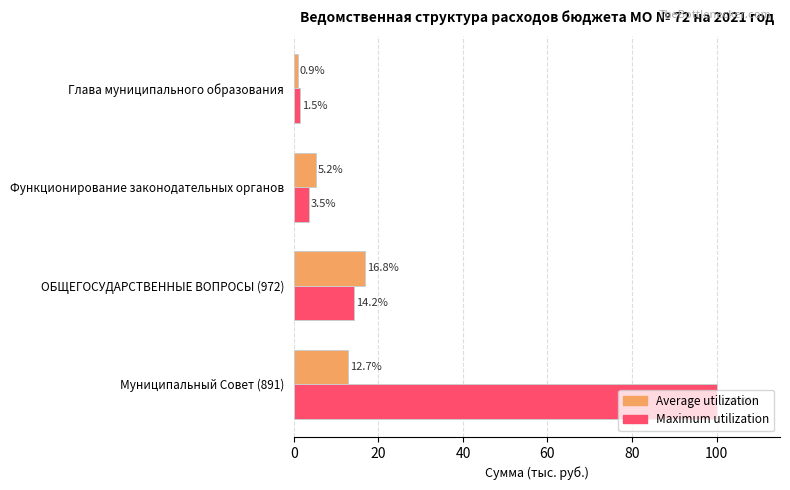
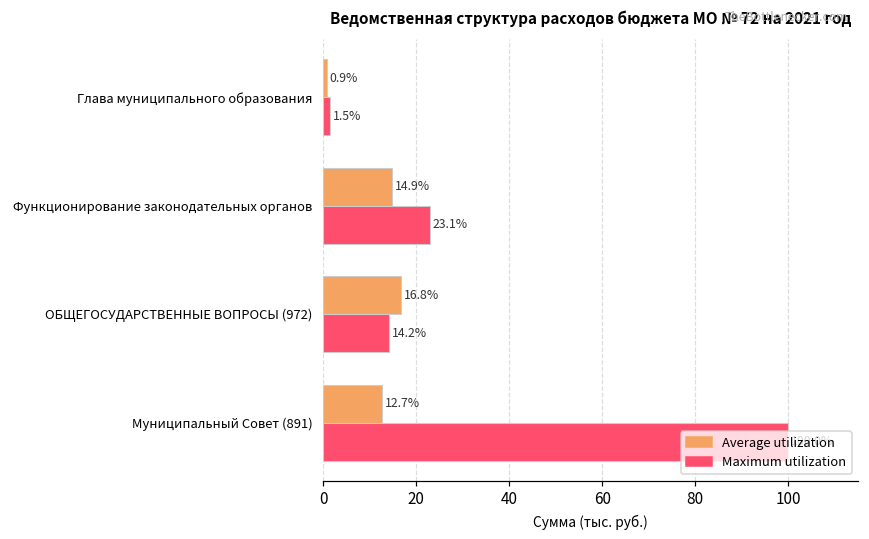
  {
    "Average utilization": {
      "Глава муниципального образования": "0.9%",
-     "Функционирование законодательных органов": "5.2%",
+     "Функционирование законодательных органов": "14.9%",
      "ОБЩЕГОСУДАРСТВЕННЫЕ ВОПРОСЫ (972)": "16.8%",
      "Муниципальный Совет (891)": "12.7%"
    },
    "Maximum utilization": {
      "Глава муниципального образования": "1.5%",
-     "Функционирование законодательных органов": "3.5%",
+     "Функционирование законодательных органов": "23.1%",
      "ОБЩЕГОСУДАРСТВЕННЫЕ ВОПРОСЫ (972)": "14.2%"
    }
  }
